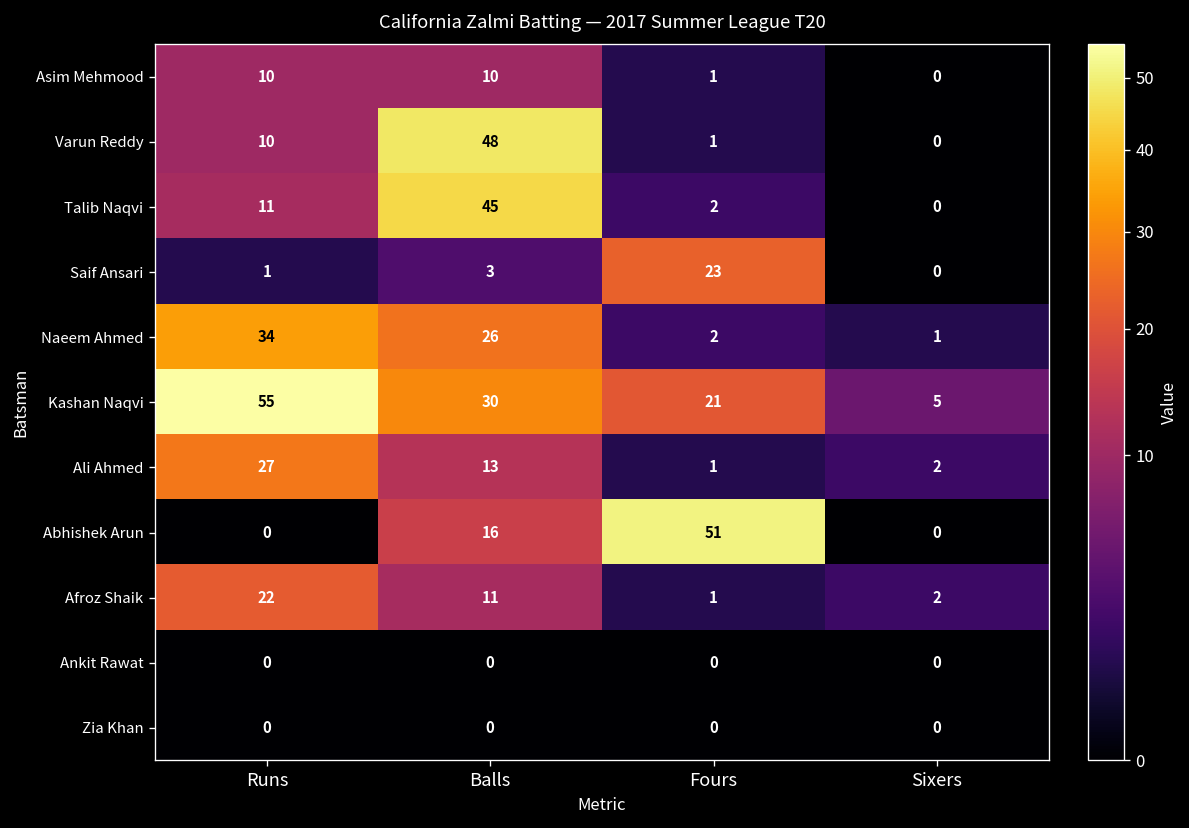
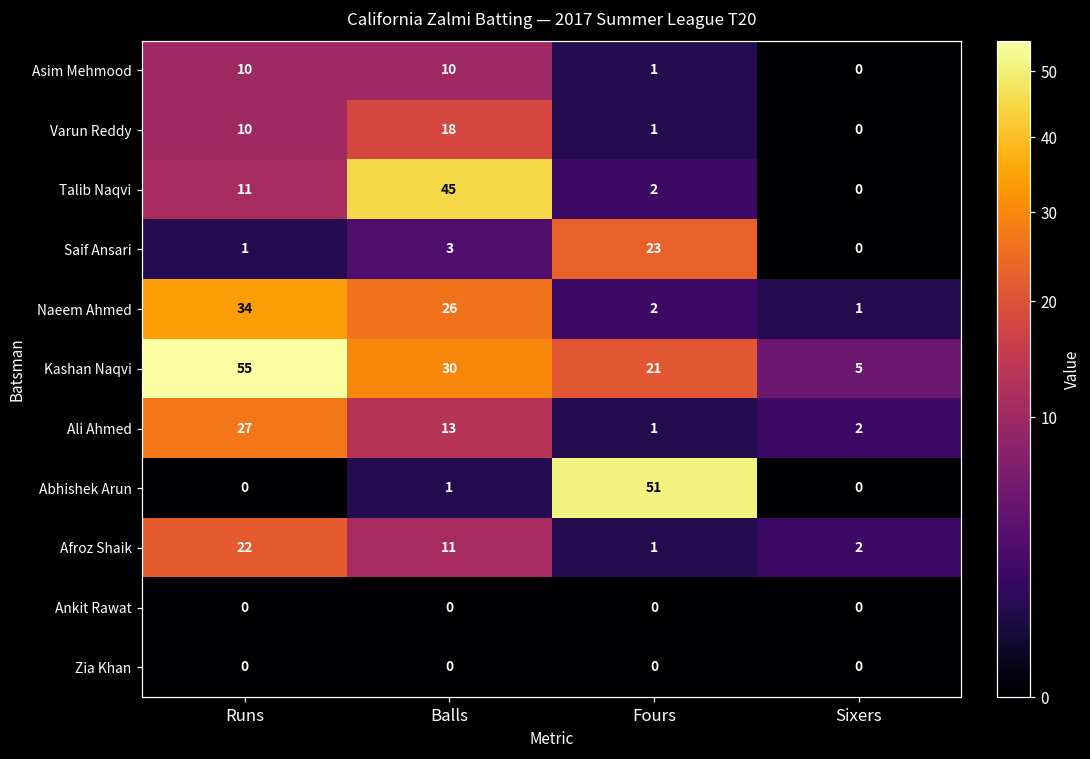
  {
    "Asim Mehmood": {
      "Runs": 10,
      "Balls": 10,
      "Fours": 1,
      "Sixers": 0
    },
    "Varun Reddy": {
      "Runs": 10,
-     "Balls": 48,
+     "Balls": 18,
      "Fours": 1,
      "Sixers": 0
    },
    "Talib Naqvi": {
      "Runs": 11,
      "Balls": 45,
      "Fours": 2,
      "Sixers": 0
    },
    "Saif Ansari": {
      "Runs": 1,
      "Balls": 3,
      "Fours": 23,
      "Sixers": 0
    },
    "Naeem Ahmed": {
      "Runs": 34,
      "Balls": 26,
      "Fours": 2,
      "Sixers": 1
    },
    "Kashan Naqvi": {
      "Runs": 55,
      "Balls": 30,
      "Fours": 21,
      "Sixers": 5
    },
    "Ali Ahmed": {
      "Runs": 27,
      "Balls": 13,
      "Fours": 1,
      "Sixers": 2
    },
    "Abhishek Arun": {
      "Runs": 0,
-     "Balls": 16,
+     "Balls": 1,
      "Fours": 51,
      "Sixers": 0
    },
    "Afroz Shaik": {
      "Runs": 22,
      "Balls": 11,
      "Fours": 1,
      "Sixers": 2
    },
    "Ankit Rawat": {
      "Runs": 0,
      "Balls": 0,
      "Fours": 0,
      "Sixers": 0
    },
    "Zia Khan": {
      "Runs": 0,
      "Balls": 0,
      "Fours": 0,
      "Sixers": 0
    }
  }
